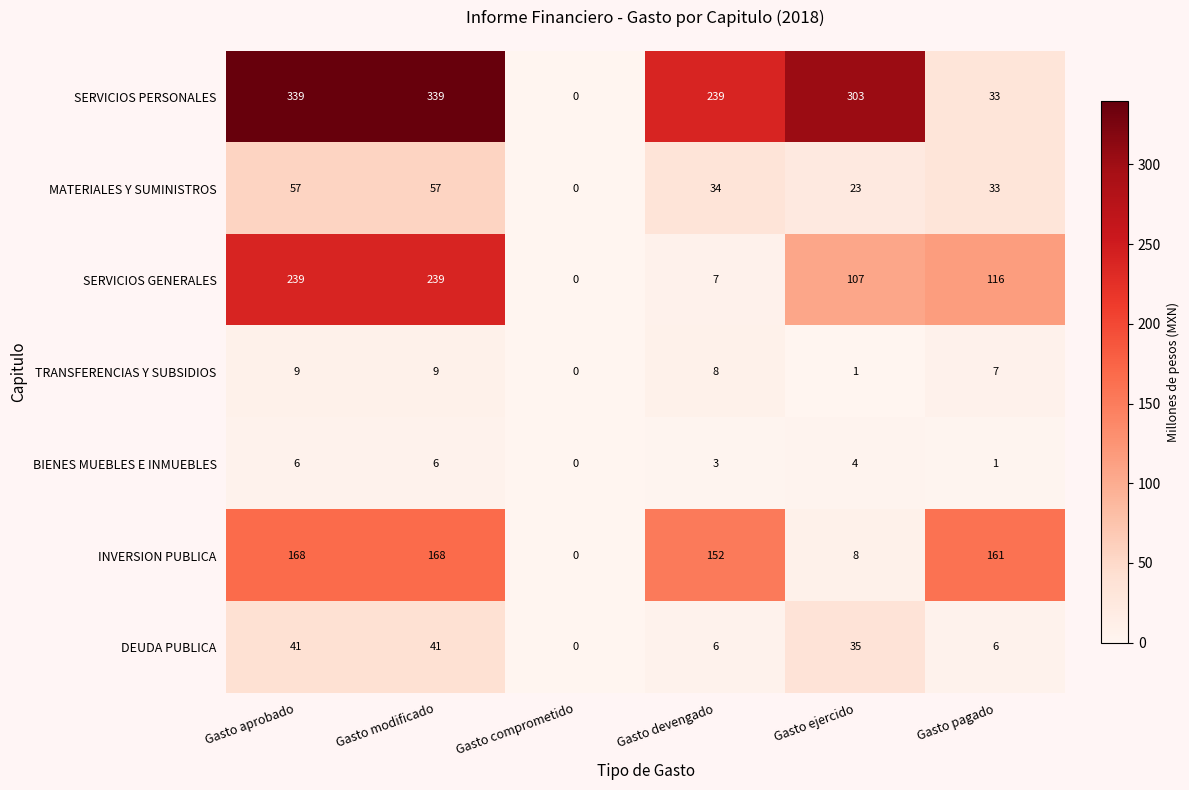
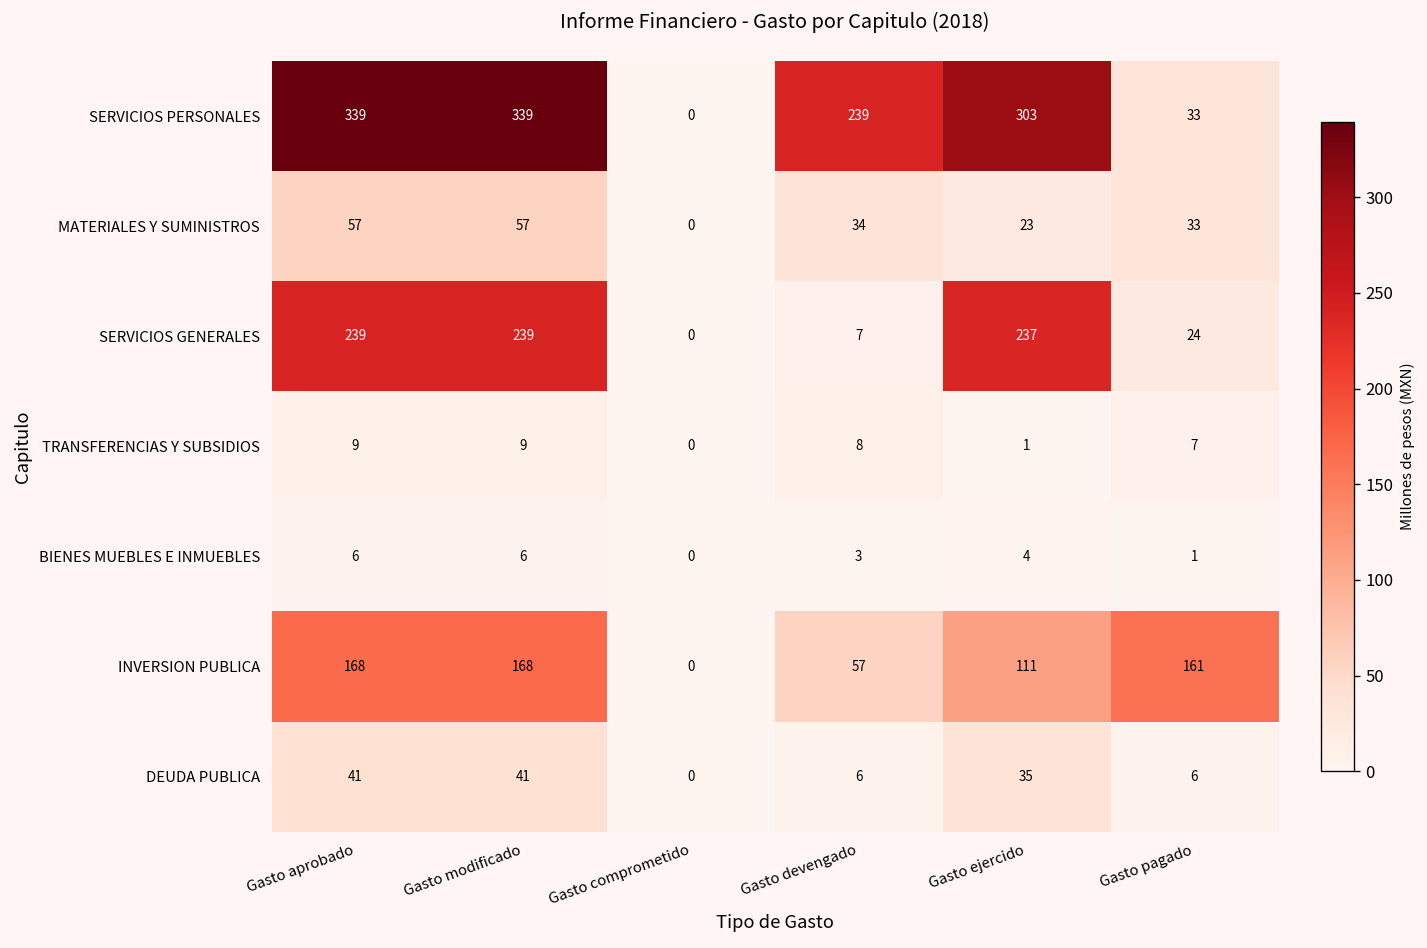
  {
    "SERVICIOS PERSONALES": {
      "Gasto aprobado": 339,
      "Gasto modificado": 339,
      "Gasto comprometido": 0,
      "Gasto devengado": 239,
      "Gasto ejercido": 303,
      "Gasto pagado": 33
    },
    "MATERIALES Y SUMINISTROS": {
      "Gasto aprobado": 57,
      "Gasto modificado": 57,
      "Gasto comprometido": 0,
      "Gasto devengado": 34,
      "Gasto ejercido": 23,
      "Gasto pagado": 33
    },
    "SERVICIOS GENERALES": {
      "Gasto aprobado": 239,
      "Gasto modificado": 239,
      "Gasto comprometido": 0,
      "Gasto devengado": 7,
-     "Gasto ejercido": 107,
-     "Gasto pagado": 116
+     "Gasto ejercido": 237,
+     "Gasto pagado": 24
    },
    "TRANSFERENCIAS Y SUBSIDIOS": {
      "Gasto aprobado": 9,
      "Gasto modificado": 9,
      "Gasto comprometido": 0,
      "Gasto devengado": 8,
      "Gasto ejercido": 1,
      "Gasto pagado": 7
    },
    "BIENES MUEBLES E INMUEBLES": {
      "Gasto aprobado": 6,
      "Gasto modificado": 6,
      "Gasto comprometido": 0,
      "Gasto devengado": 3,
      "Gasto ejercido": 4,
      "Gasto pagado": 1
    },
    "INVERSION PUBLICA": {
      "Gasto aprobado": 168,
      "Gasto modificado": 168,
      "Gasto comprometido": 0,
-     "Gasto devengado": 152,
-     "Gasto ejercido": 8,
+     "Gasto devengado": 57,
+     "Gasto ejercido": 111,
      "Gasto pagado": 161
    },
    "DEUDA PUBLICA": {
      "Gasto aprobado": 41,
      "Gasto modificado": 41,
      "Gasto comprometido": 0,
      "Gasto devengado": 6,
      "Gasto ejercido": 35,
      "Gasto pagado": 6
    }
  }
